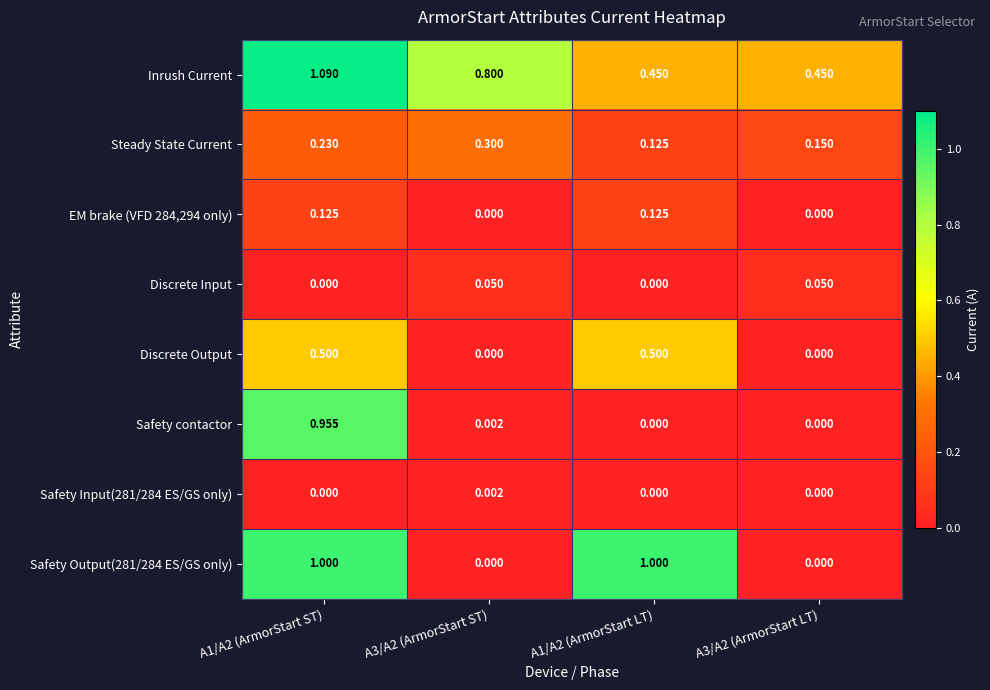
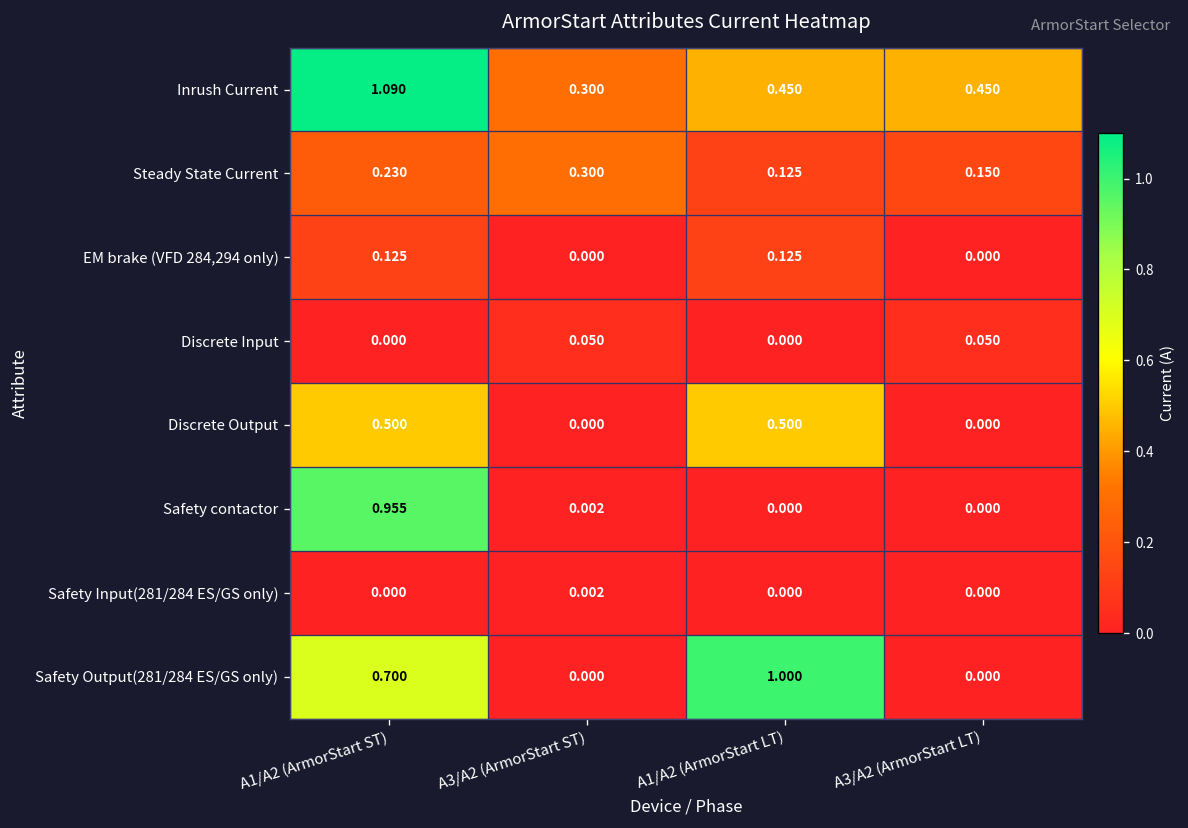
  {
    "Inrush Current": {
      "A1/A2 (ArmorStart ST)": 1.090,
-     "A3/A2 (ArmorStart ST)": 0.800,
+     "A3/A2 (ArmorStart ST)": 0.300,
      "A1/A2 (ArmorStart LT)": 0.450,
      "A3/A2 (ArmorStart LT)": 0.450
    },
    "Steady State Current": {
      "A1/A2 (ArmorStart ST)": 0.230,
      "A3/A2 (ArmorStart ST)": 0.300,
      "A1/A2 (ArmorStart LT)": 0.125,
      "A3/A2 (ArmorStart LT)": 0.150
    },
    "EM brake (VFD 284,294 only)": {
      "A1/A2 (ArmorStart ST)": 0.125,
      "A3/A2 (ArmorStart ST)": 0.000,
      "A1/A2 (ArmorStart LT)": 0.125,
      "A3/A2 (ArmorStart LT)": 0.000
    },
    "Discrete Input": {
      "A1/A2 (ArmorStart ST)": 0.000,
      "A3/A2 (ArmorStart ST)": 0.050,
      "A1/A2 (ArmorStart LT)": 0.000,
      "A3/A2 (ArmorStart LT)": 0.050
    },
    "Discrete Output": {
      "A1/A2 (ArmorStart ST)": 0.500,
      "A3/A2 (ArmorStart ST)": 0.000,
      "A1/A2 (ArmorStart LT)": 0.500,
      "A3/A2 (ArmorStart LT)": 0.000
    },
    "Safety contactor": {
      "A1/A2 (ArmorStart ST)": 0.955,
      "A3/A2 (ArmorStart ST)": 0.002,
      "A1/A2 (ArmorStart LT)": 0.000,
      "A3/A2 (ArmorStart LT)": 0.000
    },
    "Safety Input(281/284 ES/GS only)": {
      "A1/A2 (ArmorStart ST)": 0.000,
      "A3/A2 (ArmorStart ST)": 0.002,
      "A1/A2 (ArmorStart LT)": 0.000,
      "A3/A2 (ArmorStart LT)": 0.000
    },
    "Safety Output(281/284 ES/GS only)": {
-     "A1/A2 (ArmorStart ST)": 1.000,
+     "A1/A2 (ArmorStart ST)": 0.700,
      "A3/A2 (ArmorStart ST)": 0.000,
      "A1/A2 (ArmorStart LT)": 1.000,
      "A3/A2 (ArmorStart LT)": 0.000
    }
  }
